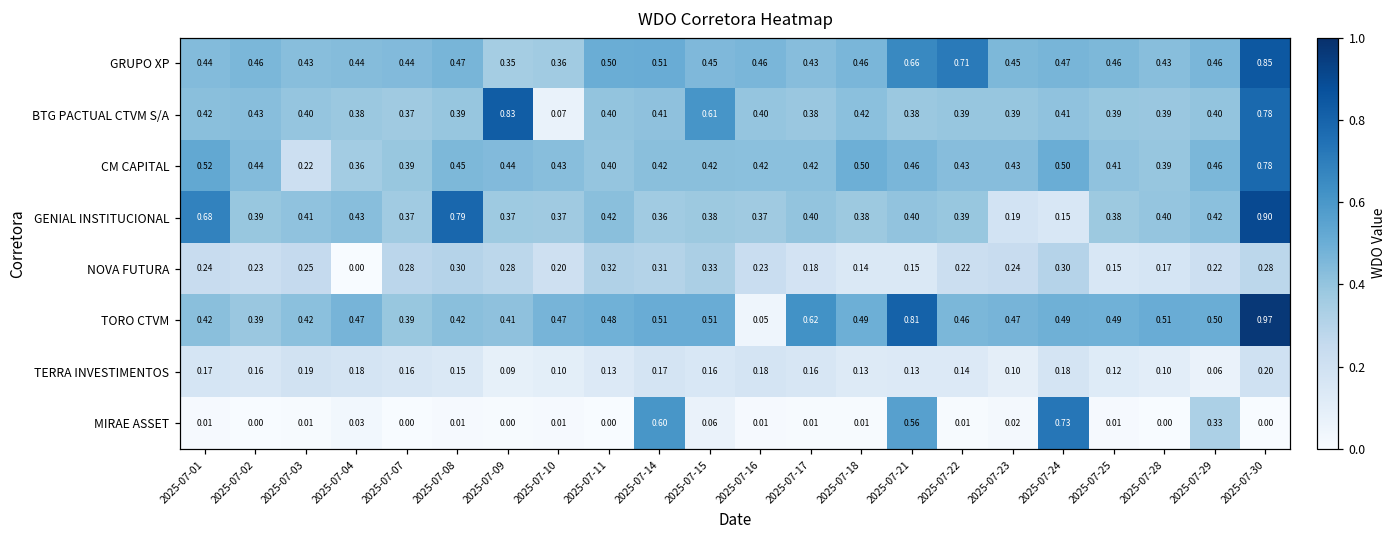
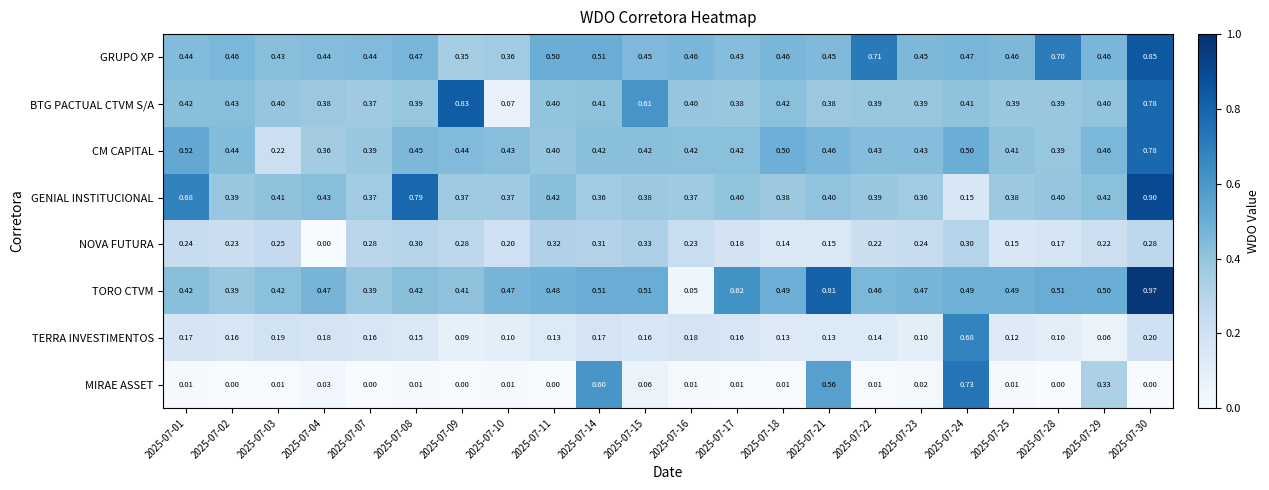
  {
    "GRUPO XP": {
      "2025-07-01": 0.44,
      "2025-07-02": 0.46,
      "2025-07-03": 0.43,
      "2025-07-04": 0.44,
      "2025-07-07": 0.44,
      "2025-07-08": 0.47,
      "2025-07-09": 0.35,
      "2025-07-10": 0.36,
      "2025-07-11": 0.50,
      "2025-07-14": 0.51,
      "2025-07-15": 0.45,
      "2025-07-16": 0.46,
      "2025-07-17": 0.43,
      "2025-07-18": 0.46,
-     "2025-07-21": 0.66,
+     "2025-07-21": 0.45,
      "2025-07-22": 0.71,
      "2025-07-23": 0.45,
      "2025-07-24": 0.47,
      "2025-07-25": 0.46,
-     "2025-07-28": 0.43,
+     "2025-07-28": 0.70,
      "2025-07-29": 0.46,
      "2025-07-30": 0.85
    },
    "BTG PACTUAL CTVM S/A": {
      "2025-07-01": 0.42,
      "2025-07-02": 0.43,
      "2025-07-03": 0.40,
      "2025-07-04": 0.38,
      "2025-07-07": 0.37,
      "2025-07-08": 0.39,
      "2025-07-09": 0.83,
      "2025-07-10": 0.07,
      "2025-07-11": 0.40,
      "2025-07-14": 0.41,
      "2025-07-15": 0.61,
      "2025-07-16": 0.40,
      "2025-07-17": 0.38,
      "2025-07-18": 0.42,
      "2025-07-21": 0.38,
      "2025-07-22": 0.39,
      "2025-07-23": 0.39,
      "2025-07-24": 0.41,
      "2025-07-25": 0.39,
      "2025-07-28": 0.39,
      "2025-07-29": 0.40,
      "2025-07-30": 0.78
    },
    "CM CAPITAL": {
      "2025-07-01": 0.52,
      "2025-07-02": 0.44,
      "2025-07-03": 0.22,
      "2025-07-04": 0.36,
      "2025-07-07": 0.39,
      "2025-07-08": 0.45,
      "2025-07-09": 0.44,
      "2025-07-10": 0.43,
      "2025-07-11": 0.40,
      "2025-07-14": 0.42,
      "2025-07-15": 0.42,
      "2025-07-16": 0.42,
      "2025-07-17": 0.42,
      "2025-07-18": 0.50,
      "2025-07-21": 0.46,
      "2025-07-22": 0.43,
      "2025-07-23": 0.43,
      "2025-07-24": 0.50,
      "2025-07-25": 0.41,
      "2025-07-28": 0.39,
      "2025-07-29": 0.46,
      "2025-07-30": 0.78
    },
    "GENIAL INSTITUCIONAL": {
      "2025-07-01": 0.68,
      "2025-07-02": 0.39,
      "2025-07-03": 0.41,
      "2025-07-04": 0.43,
      "2025-07-07": 0.37,
      "2025-07-08": 0.79,
      "2025-07-09": 0.37,
      "2025-07-10": 0.37,
      "2025-07-11": 0.42,
      "2025-07-14": 0.36,
      "2025-07-15": 0.38,
      "2025-07-16": 0.37,
      "2025-07-17": 0.40,
      "2025-07-18": 0.38,
      "2025-07-21": 0.40,
      "2025-07-22": 0.39,
-     "2025-07-23": 0.19,
+     "2025-07-23": 0.36,
      "2025-07-24": 0.15,
      "2025-07-25": 0.38,
      "2025-07-28": 0.40,
      "2025-07-29": 0.42,
      "2025-07-30": 0.90
    },
    "NOVA FUTURA": {
      "2025-07-01": 0.24,
      "2025-07-02": 0.23,
      "2025-07-03": 0.25,
      "2025-07-04": 0.00,
      "2025-07-07": 0.28,
      "2025-07-08": 0.30,
      "2025-07-09": 0.28,
      "2025-07-10": 0.20,
      "2025-07-11": 0.32,
      "2025-07-14": 0.31,
      "2025-07-15": 0.33,
      "2025-07-16": 0.23,
      "2025-07-17": 0.18,
      "2025-07-18": 0.14,
      "2025-07-21": 0.15,
      "2025-07-22": 0.22,
      "2025-07-23": 0.24,
      "2025-07-24": 0.30,
      "2025-07-25": 0.15,
      "2025-07-28": 0.17,
      "2025-07-29": 0.22,
      "2025-07-30": 0.28
    },
    "TORO CTVM": {
      "2025-07-01": 0.42,
      "2025-07-02": 0.39,
      "2025-07-03": 0.42,
      "2025-07-04": 0.47,
      "2025-07-07": 0.39,
      "2025-07-08": 0.42,
      "2025-07-09": 0.41,
      "2025-07-10": 0.47,
      "2025-07-11": 0.48,
      "2025-07-14": 0.51,
      "2025-07-15": 0.51,
      "2025-07-16": 0.05,
      "2025-07-17": 0.62,
      "2025-07-18": 0.49,
      "2025-07-21": 0.81,
      "2025-07-22": 0.46,
      "2025-07-23": 0.47,
      "2025-07-24": 0.49,
      "2025-07-25": 0.49,
      "2025-07-28": 0.51,
      "2025-07-29": 0.50,
      "2025-07-30": 0.97
    },
    "TERRA INVESTIMENTOS": {
      "2025-07-01": 0.17,
      "2025-07-02": 0.16,
      "2025-07-03": 0.19,
      "2025-07-04": 0.18,
      "2025-07-07": 0.16,
      "2025-07-08": 0.15,
      "2025-07-09": 0.09,
      "2025-07-10": 0.10,
      "2025-07-11": 0.13,
      "2025-07-14": 0.17,
      "2025-07-15": 0.16,
      "2025-07-16": 0.18,
      "2025-07-17": 0.16,
      "2025-07-18": 0.13,
      "2025-07-21": 0.13,
      "2025-07-22": 0.14,
      "2025-07-23": 0.10,
-     "2025-07-24": 0.18,
+     "2025-07-24": 0.68,
      "2025-07-25": 0.12,
      "2025-07-28": 0.10,
      "2025-07-29": 0.06,
      "2025-07-30": 0.20
    },
    "MIRAE ASSET": {
      "2025-07-01": 0.01,
      "2025-07-02": 0.00,
      "2025-07-03": 0.01,
      "2025-07-04": 0.03,
      "2025-07-07": 0.00,
      "2025-07-08": 0.01,
      "2025-07-09": 0.00,
      "2025-07-10": 0.01,
      "2025-07-11": 0.00,
      "2025-07-14": 0.60,
      "2025-07-15": 0.06,
      "2025-07-16": 0.01,
      "2025-07-17": 0.01,
      "2025-07-18": 0.01,
      "2025-07-21": 0.56,
      "2025-07-22": 0.01,
      "2025-07-23": 0.02,
      "2025-07-24": 0.73,
      "2025-07-25": 0.01,
      "2025-07-28": 0.00,
      "2025-07-29": 0.33,
      "2025-07-30": 0.00
    }
  }
